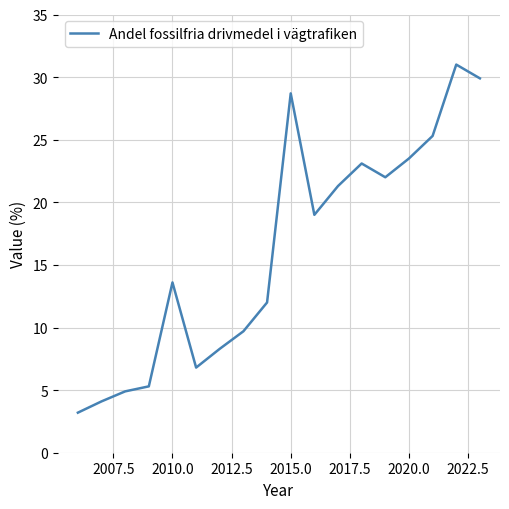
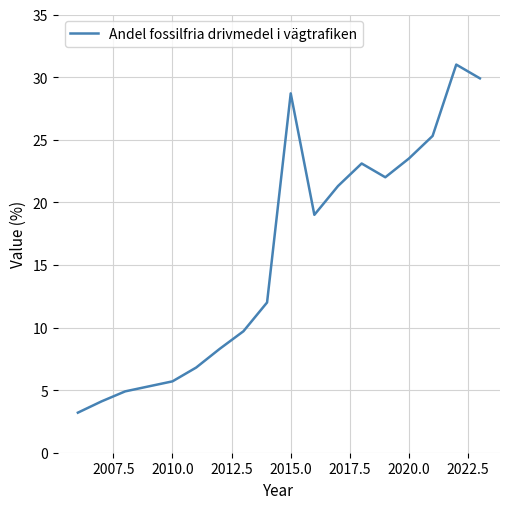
  {
-   "2010.0": 13.6,
+   "2010.0": 5.7,
    "2015.0": 28.7,
    "2020.0": 23.5
  }
